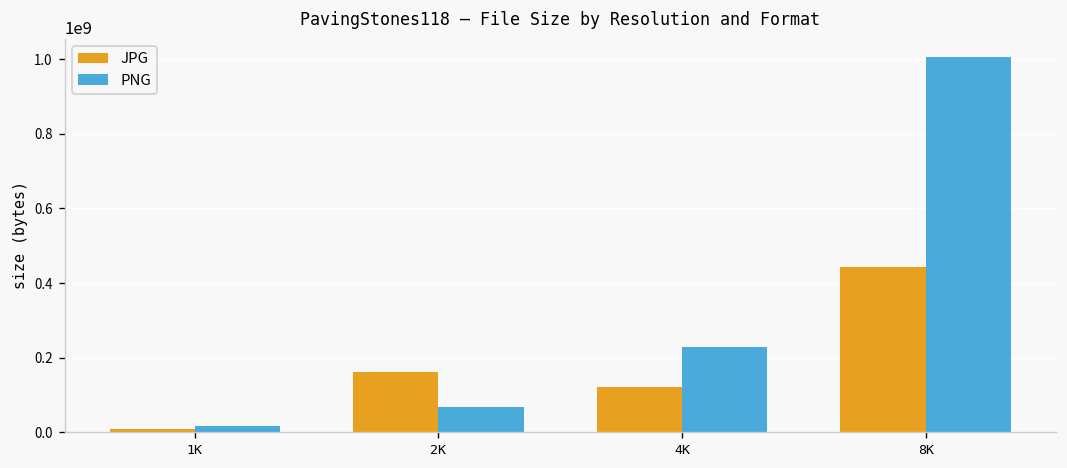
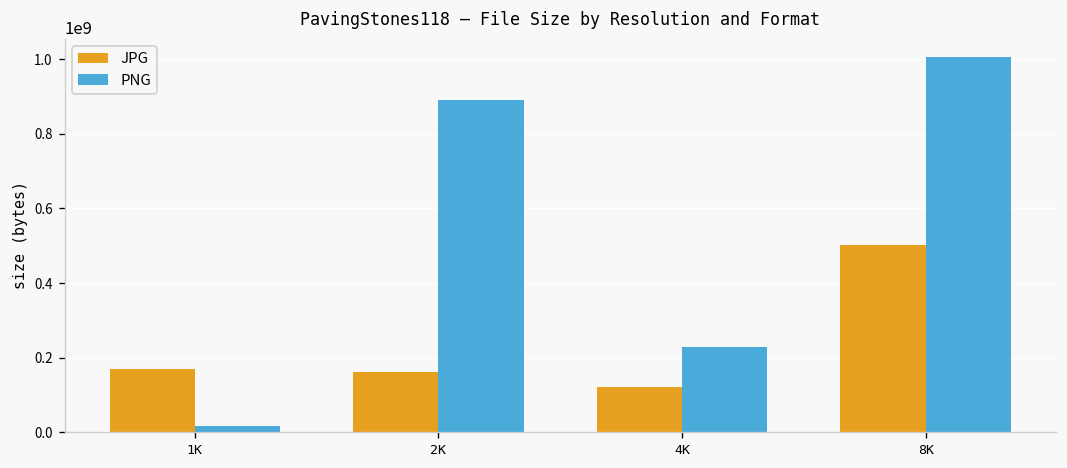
  {
    "JPG": {
-     "1K": 10000000,
+     "1K": 170000000,
      "2K": 160000000,
      "4K": 120000000,
-     "8K": 440000000
+     "8K": 500000000
    },
    "PNG": {
      "1K": 20000000,
-     "2K": 70000000,
+     "2K": 890000000,
      "4K": 230000000,
      "8K": 1000000000
    }
  }
